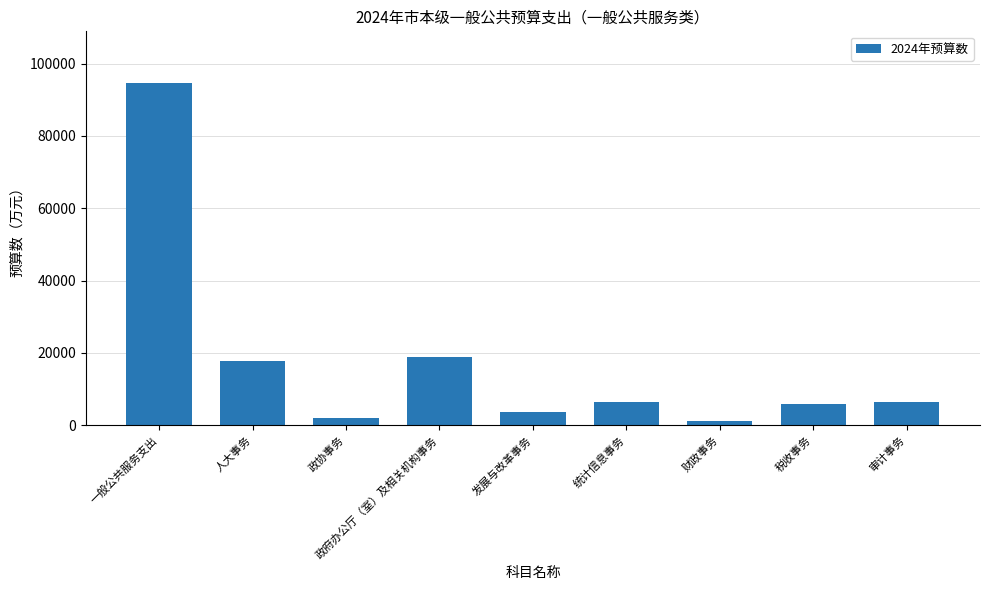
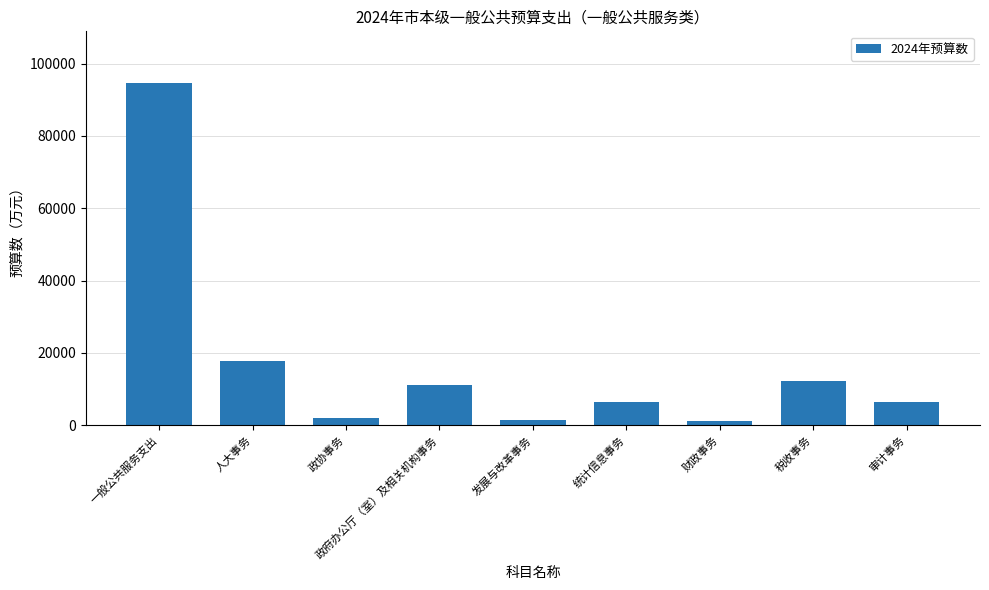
  {
    "一般公共服务支出": 95000,
    "人大事务": 18000,
    "政协事务": 2000,
-   "政府办公厅（室）及相关机构事务": 19000,
-   "发展与改革事务": 4000,
+   "政府办公厅（室）及相关机构事务": 11000,
+   "发展与改革事务": 1000,
    "统计信息事务": 6000,
    "财政事务": 1000,
-   "税收事务": 6000,
+   "税收事务": 12000,
    "审计事务": 6000
  }
